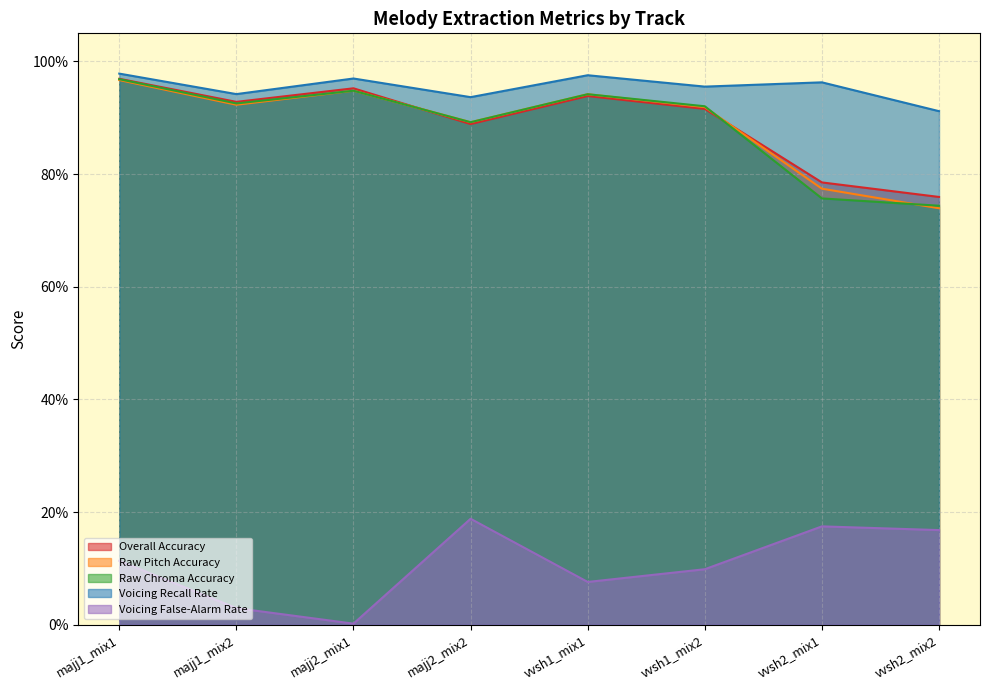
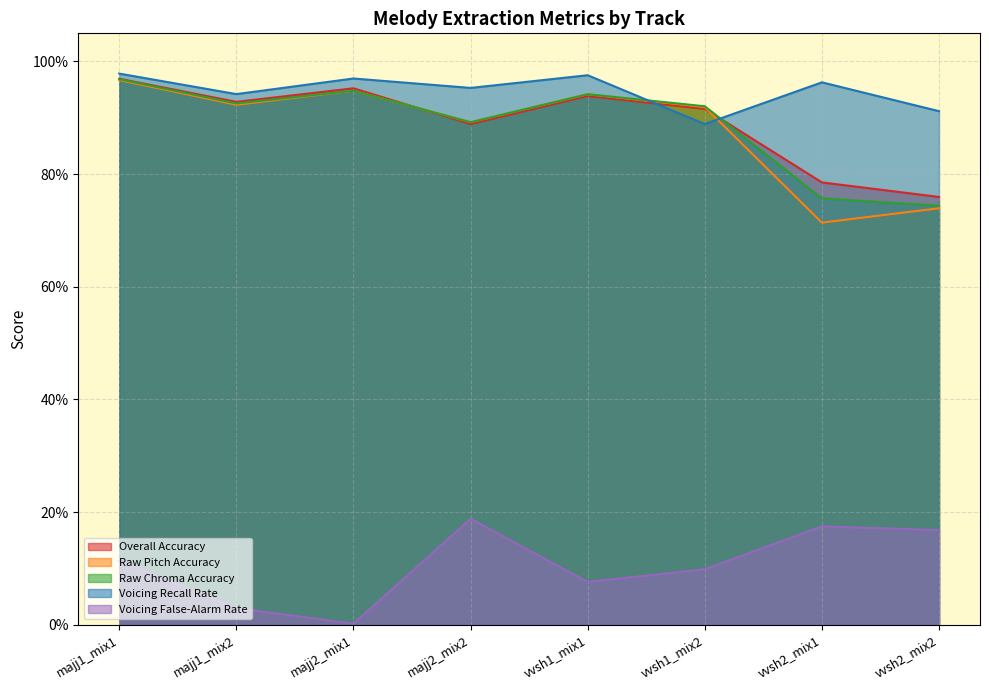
  {
    "Overall Accuracy": {
      "vvsh2_mix1": "79%",
      "vvsh2_mix2": "76%"
    },
    "Raw Pitch Accuracy": {
-     "vvsh2_mix1": "77%",
+     "vvsh2_mix1": "71%",
      "vvsh2_mix2": "74%"
    },
    "Raw Chroma Accuracy": {
      "vvsh2_mix1": "76%",
      "vvsh2_mix2": "74%"
    },
    "Voicing Recall Rate": {
      "majj1_mix1": "98%",
      "majj1_mix2": "94%",
      "majj2_mix1": "97%",
-     "majj2_mix2": "94%",
+     "majj2_mix2": "95%",
      "vvsh1_mix1": "98%",
-     "vvsh1_mix2": "96%",
+     "vvsh1_mix2": "89%",
      "vvsh2_mix1": "96%",
      "vvsh2_mix2": "91%"
    },
    "Voicing False-Alarm Rate": {
      "majj2_mix1": "0%",
      "majj2_mix2": "19%",
      "vvsh1_mix1": "8%",
      "vvsh1_mix2": "10%",
      "vvsh2_mix1": "17%",
      "vvsh2_mix2": "17%"
    }
  }
